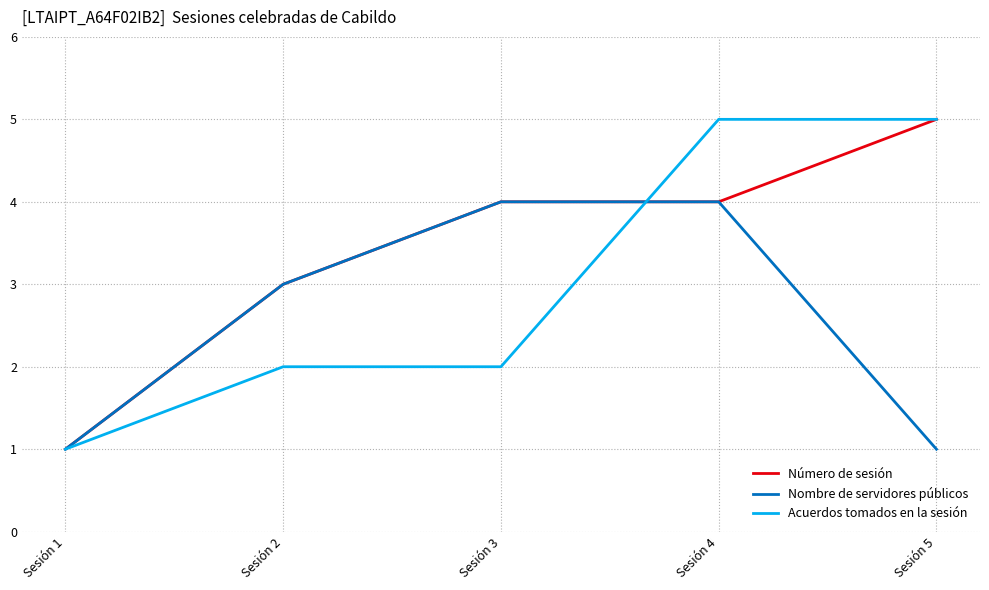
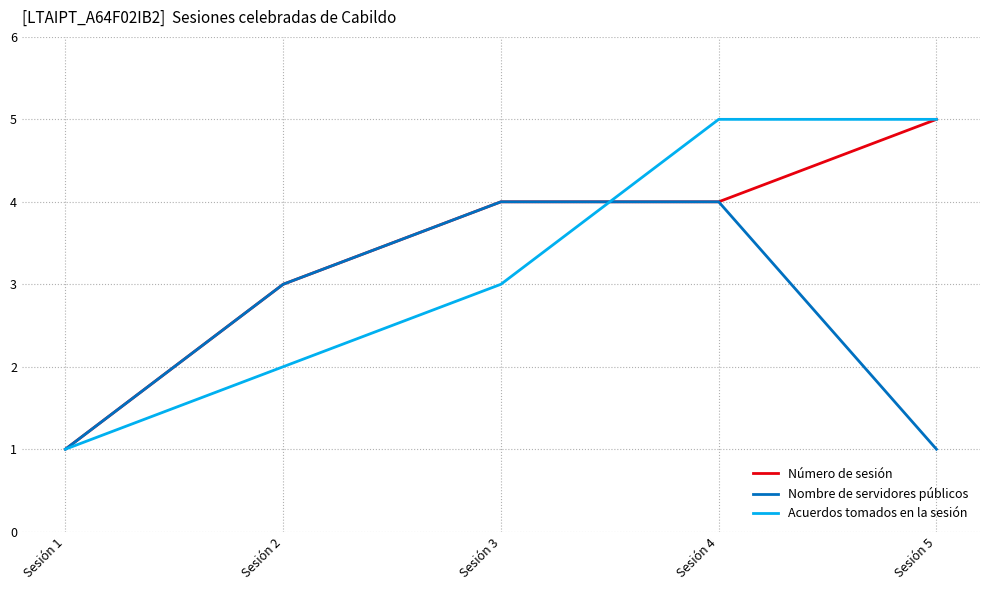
  {
    "Nombre de servidores públicos": {
      "Sesión 5": 1
    },
    "Acuerdos tomados en la sesión": {
      "Sesión 2": 2,
-     "Sesión 3": 2,
+     "Sesión 3": 3,
      "Sesión 4": 5
    }
  }
